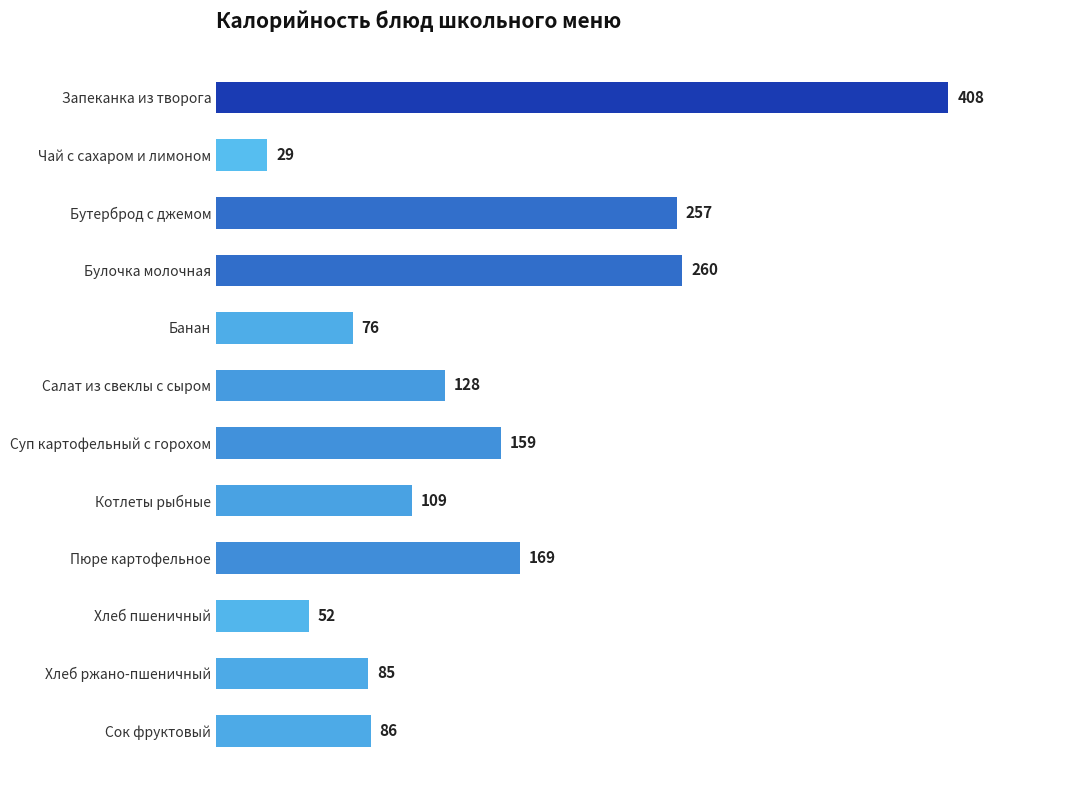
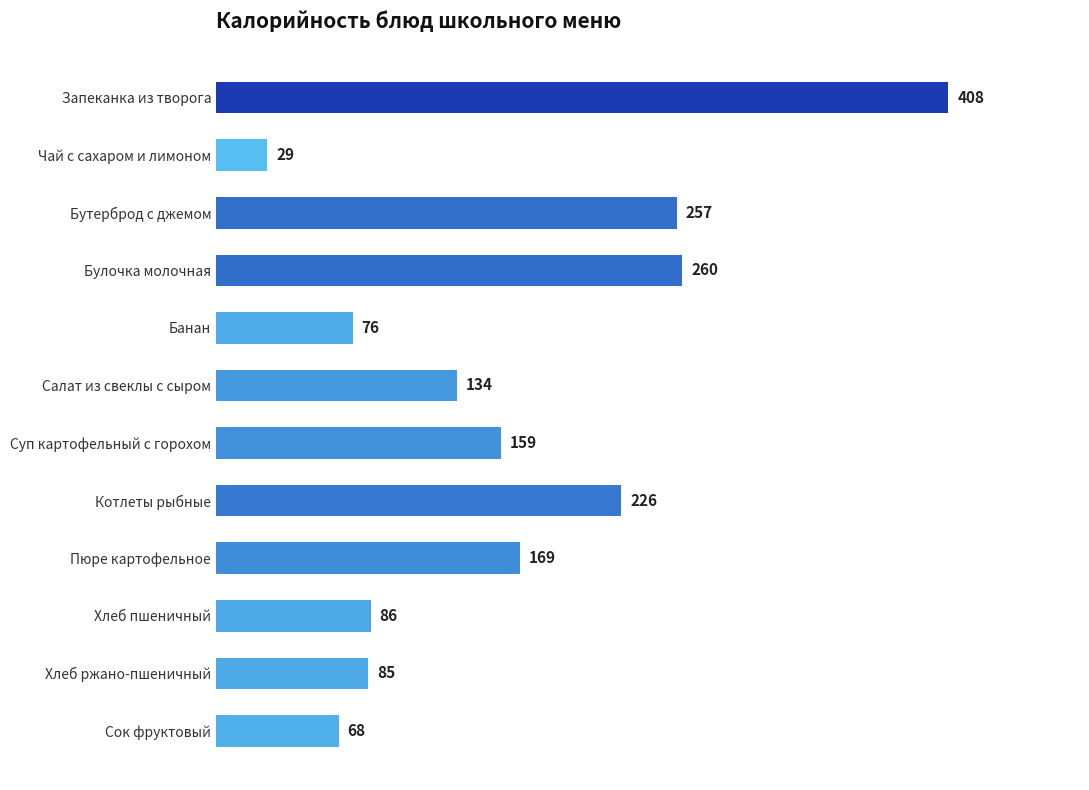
  {
    "Запеканка из творога": 408,
    "Чай с сахаром и лимоном": 29,
    "Бутерброд с джемом": 257,
    "Булочка молочная": 260,
    "Банан": 76,
-   "Салат из свеклы с сыром": 128,
+   "Салат из свеклы с сыром": 134,
    "Суп картофельный с горохом": 159,
-   "Котлеты рыбные": 109,
+   "Котлеты рыбные": 226,
    "Пюре картофельное": 169,
-   "Хлеб пшеничный": 52,
+   "Хлеб пшеничный": 86,
    "Хлеб ржано-пшеничный": 85,
-   "Сок фруктовый": 86
+   "Сок фруктовый": 68
  }
